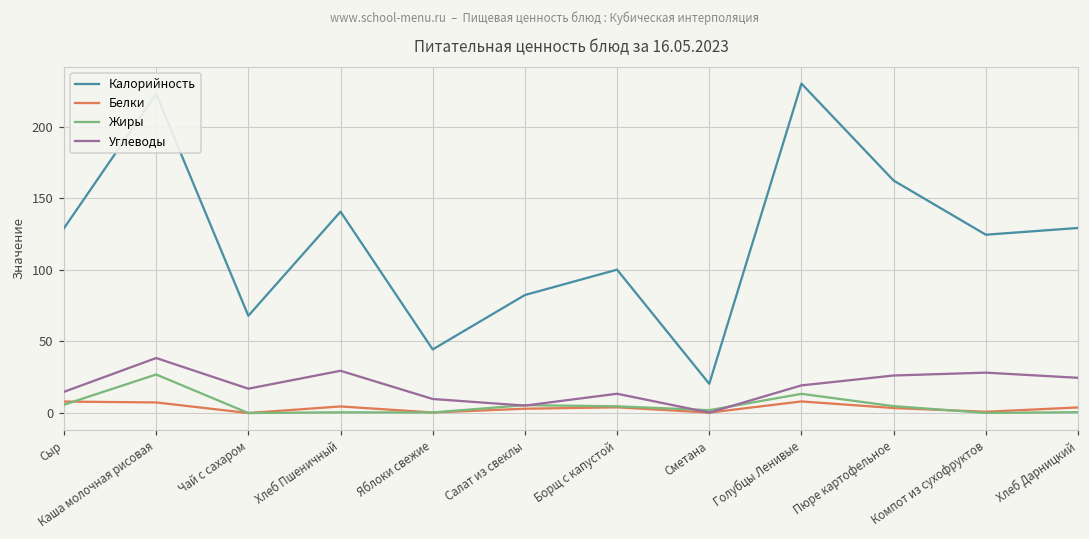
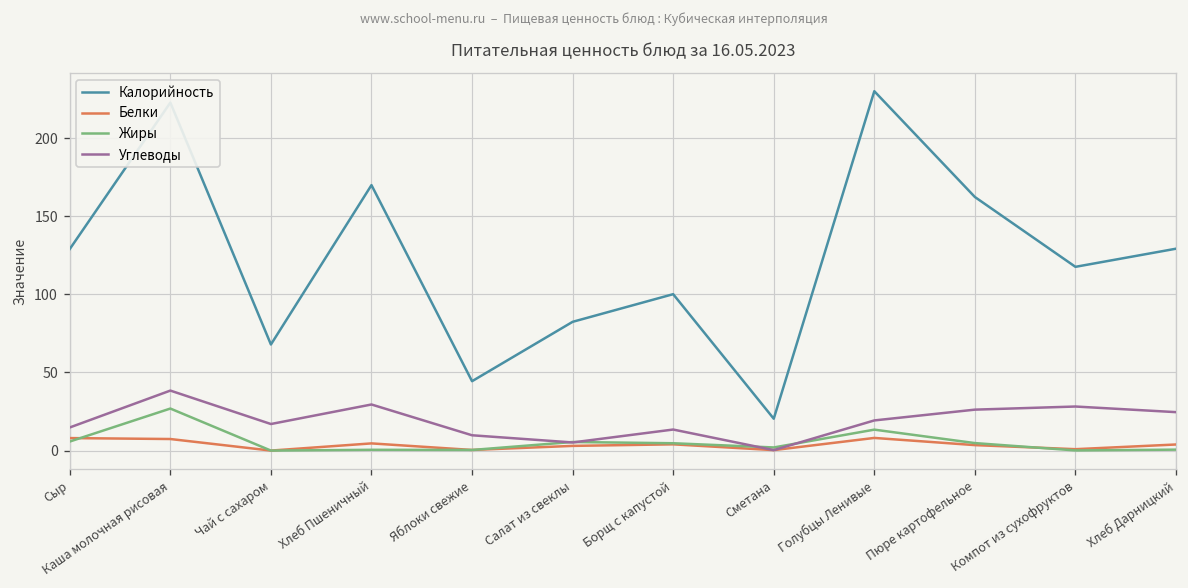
  {
    "Калорийность": {
      "Сыр": 129,
      "Чай с сахаром": 68,
-     "Хлеб Пшеничный": 141,
+     "Хлеб Пшеничный": 170,
      "Яблоки свежие": 44,
      "Салат из свеклы": 82,
      "Борщ с капустой": 100,
      "Сметана": 20,
      "Голубцы Ленивые": 230,
      "Пюре картофельное": 162,
-     "Компот из сухофруктов": 125,
+     "Компот из сухофруктов": 118,
      "Хлеб Дарницкий": 129
    },
    "Белки": {
      "Сыр": 8,
      "Каша молочная рисовая": 7,
      "Хлеб Пшеничный": 5,
      "Салат из свеклы": 3,
      "Голубцы Ленивые": 8,
      "Хлеб Дарницкий": 4
    },
    "Жиры": {
      "Сыр": 6,
      "Каша молочная рисовая": 27,
      "Хлеб Пшеничный": 1,
      "Голубцы Ленивые": 13,
      "Хлеб Дарницкий": 1
    },
    "Углеводы": {
      "Сыр": 15,
      "Каша молочная рисовая": 38,
      "Чай с сахаром": 17,
      "Хлеб Пшеничный": 30,
      "Яблоки свежие": 10,
      "Борщ с капустой": 13,
      "Голубцы Ленивые": 19,
      "Пюре картофельное": 26,
      "Компот из сухофруктов": 28,
      "Хлеб Дарницкий": 25
    }
  }
